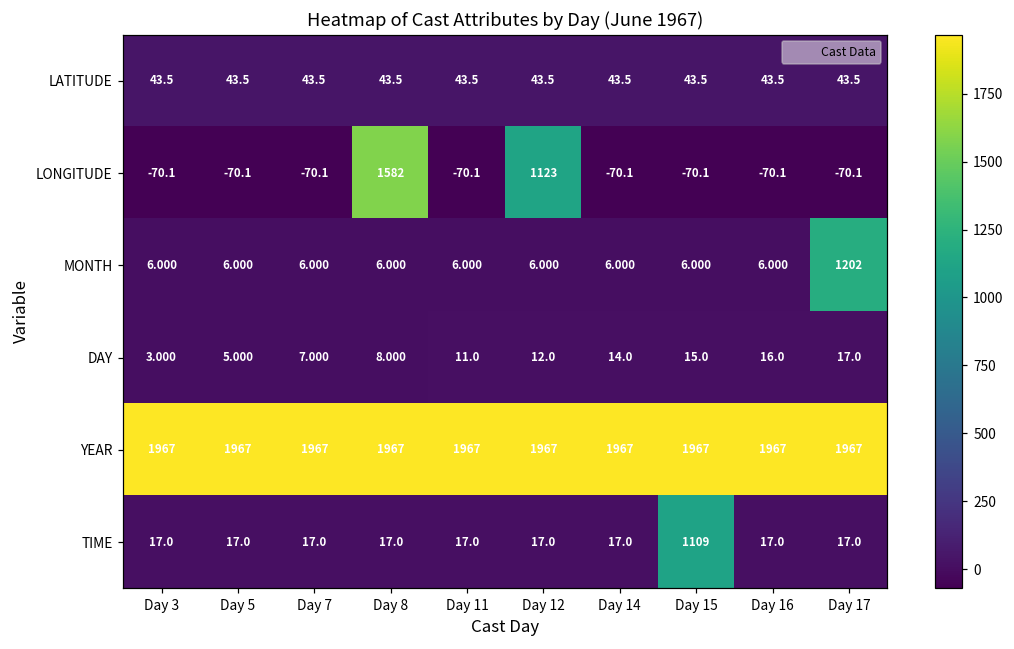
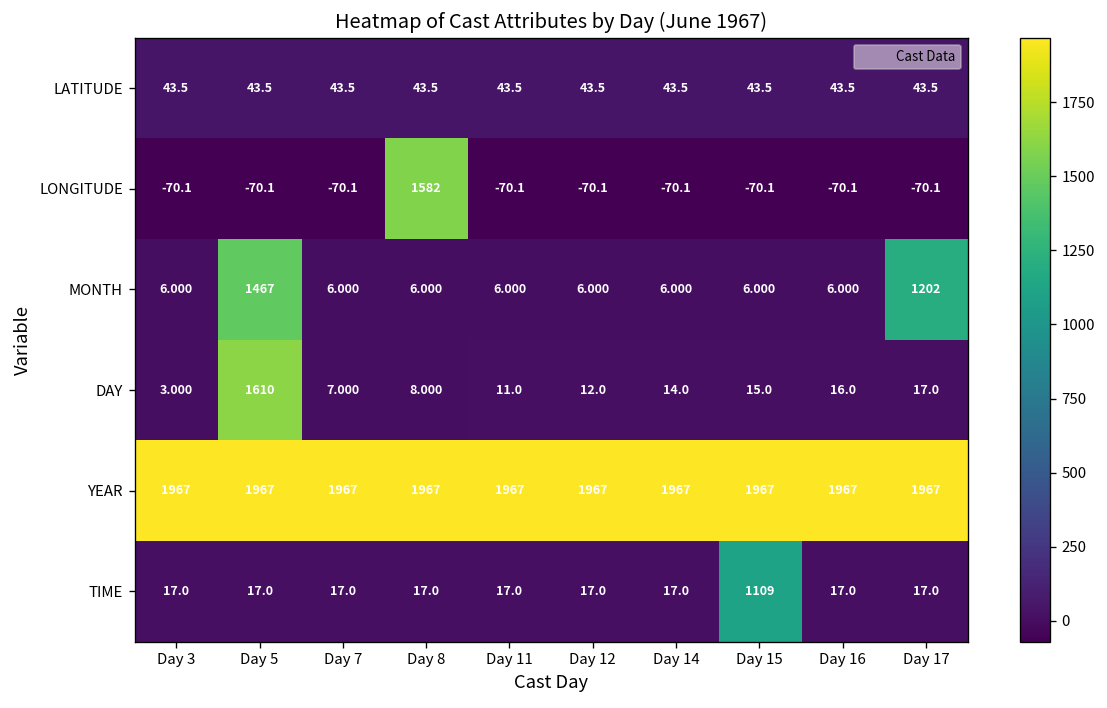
  {
    "LATITUDE": {
      "Day 3": 43.5,
      "Day 5": 43.5,
      "Day 7": 43.5,
      "Day 8": 43.5,
      "Day 11": 43.5,
      "Day 12": 43.5,
      "Day 14": 43.5,
      "Day 15": 43.5,
      "Day 16": 43.5,
      "Day 17": 43.5
    },
    "LONGITUDE": {
      "Day 3": -70.1,
      "Day 5": -70.1,
      "Day 7": -70.1,
      "Day 8": 1582,
      "Day 11": -70.1,
-     "Day 12": 1123,
+     "Day 12": -70.1,
      "Day 14": -70.1,
      "Day 15": -70.1,
      "Day 16": -70.1,
      "Day 17": -70.1
    },
    "MONTH": {
      "Day 3": 6.000,
-     "Day 5": 6.000,
+     "Day 5": 1467,
      "Day 7": 6.000,
      "Day 8": 6.000,
      "Day 11": 6.000,
      "Day 12": 6.000,
      "Day 14": 6.000,
      "Day 15": 6.000,
      "Day 16": 6.000,
      "Day 17": 1202
    },
    "DAY": {
      "Day 3": 3.000,
-     "Day 5": 5.000,
+     "Day 5": 1610,
      "Day 7": 7.000,
      "Day 8": 8.000,
      "Day 11": 11.0,
      "Day 12": 12.0,
      "Day 14": 14.0,
      "Day 15": 15.0,
      "Day 16": 16.0,
      "Day 17": 17.0
    },
    "YEAR": {
      "Day 3": 1967,
      "Day 5": 1967,
      "Day 7": 1967,
      "Day 8": 1967,
      "Day 11": 1967,
      "Day 12": 1967,
      "Day 14": 1967,
      "Day 15": 1967,
      "Day 16": 1967,
      "Day 17": 1967
    },
    "TIME": {
      "Day 3": 17.0,
      "Day 5": 17.0,
      "Day 7": 17.0,
      "Day 8": 17.0,
      "Day 11": 17.0,
      "Day 12": 17.0,
      "Day 14": 17.0,
      "Day 15": 1109,
      "Day 16": 17.0,
      "Day 17": 17.0
    }
  }
